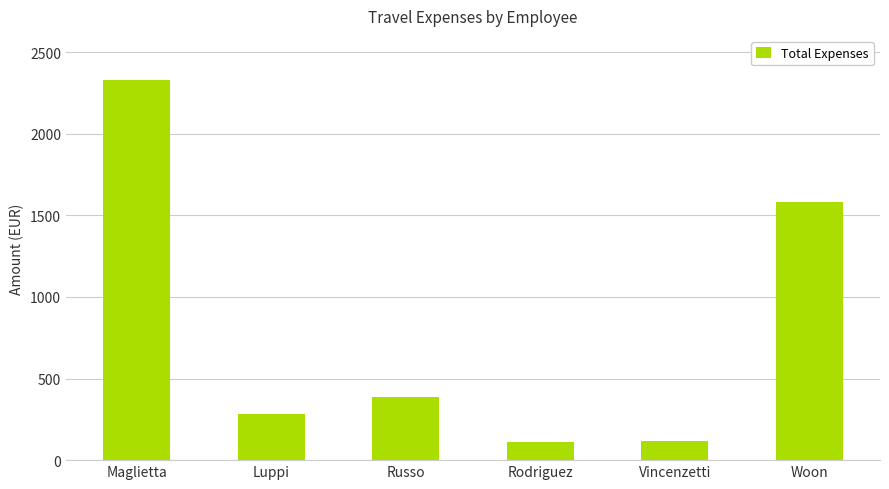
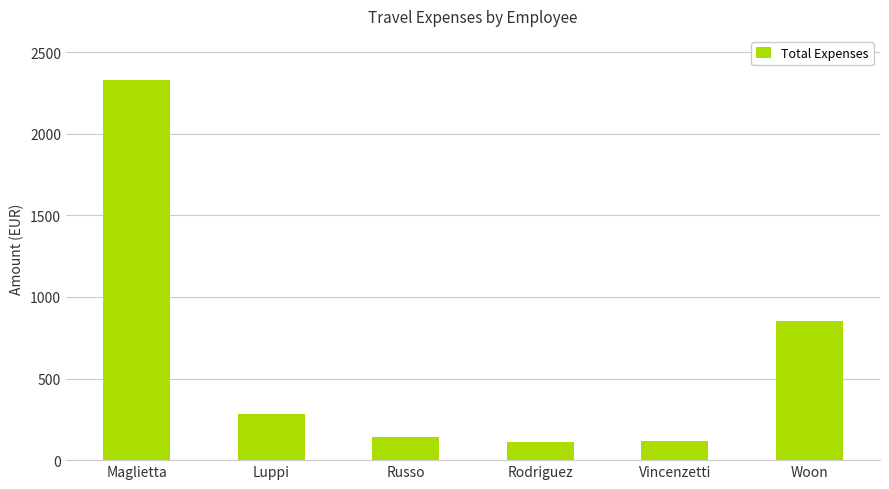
  {
    "Maglietta": 2330,
    "Luppi": 280,
-   "Russo": 390,
+   "Russo": 140,
    "Rodriguez": 110,
    "Vincenzetti": 120,
-   "Woon": 1580
+   "Woon": 860
  }
